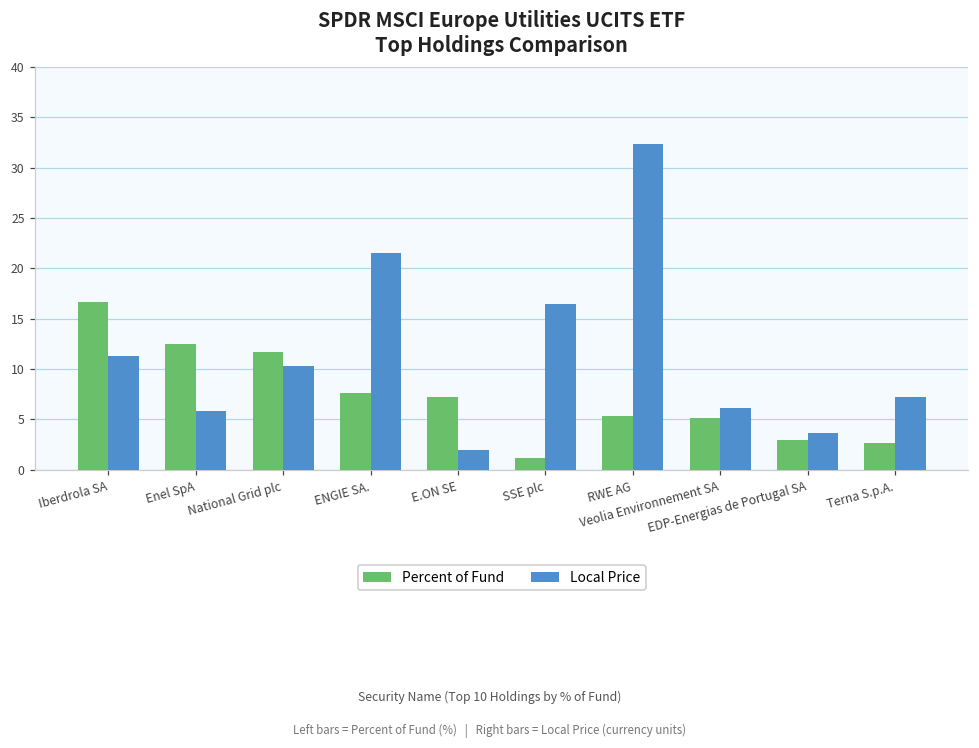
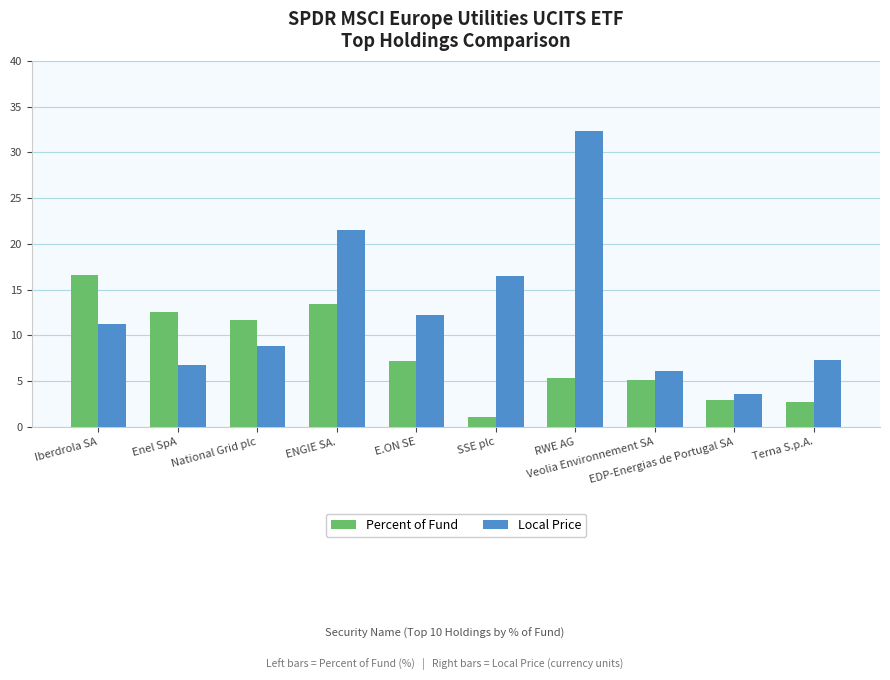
  {
    "Percent of Fund": {
      "Iberdrola SA": 17,
      "Enel SpA": 13,
      "National Grid plc": 12,
-     "ENGIE SA.": 8,
+     "ENGIE SA.": 13,
      "E.ON SE": 7,
      "SSE plc": 1,
      "RWE AG": 5,
      "Veolia Environnement SA": 5,
      "EDP-Energias de Portugal SA": 3,
      "Terna S.p.A.": 3
    },
    "Local Price": {
      "Iberdrola SA": 11,
-     "Enel SpA": 6,
-     "National Grid plc": 10,
+     "Enel SpA": 7,
+     "National Grid plc": 9,
      "ENGIE SA.": 21,
-     "E.ON SE": 2,
+     "E.ON SE": 12,
      "SSE plc": 16,
      "RWE AG": 32,
      "Veolia Environnement SA": 6,
      "EDP-Energias de Portugal SA": 4,
      "Terna S.p.A.": 7
    }
  }
